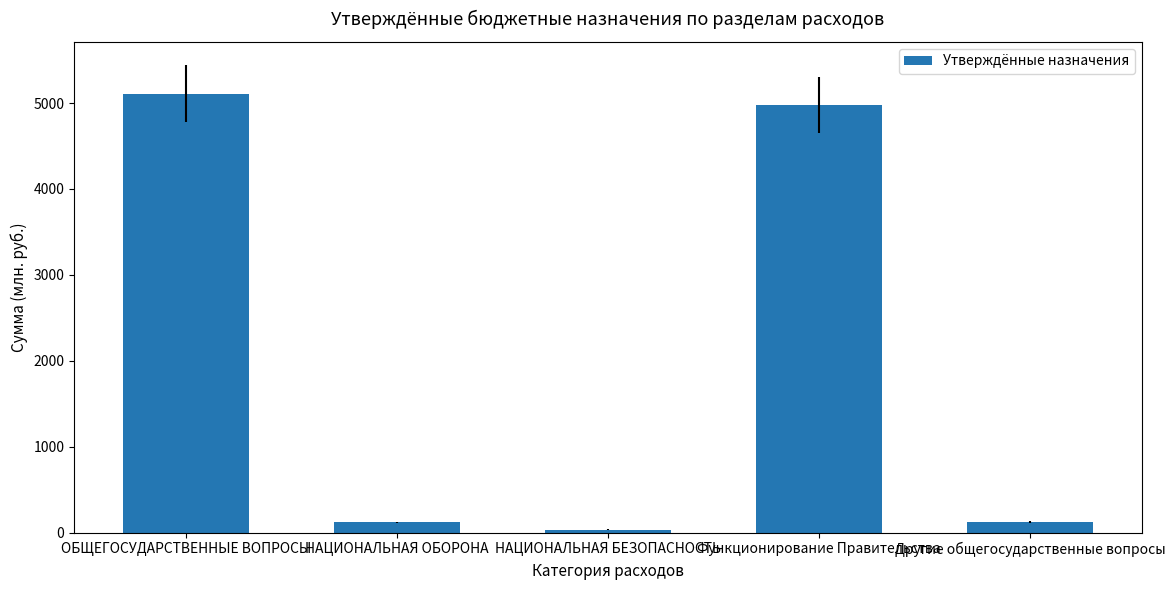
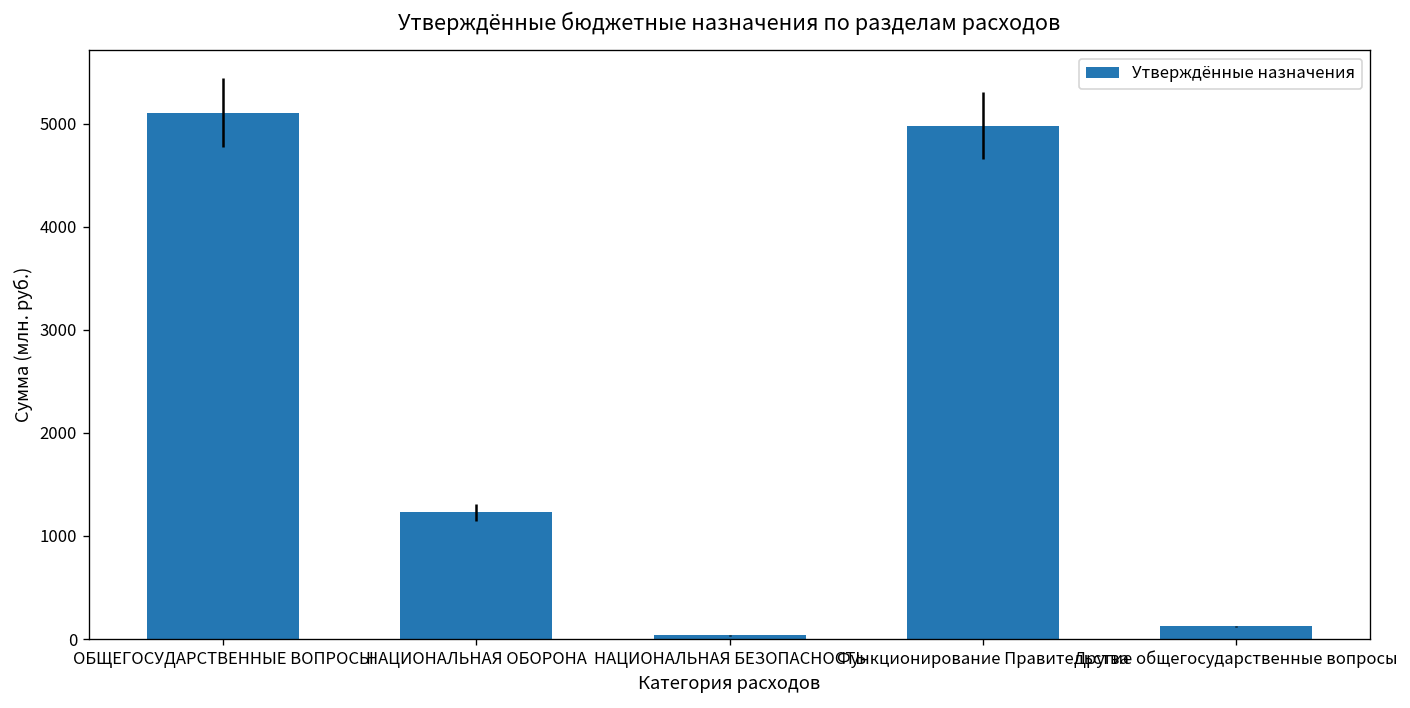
  {
    "ОБЩЕГОСУДАРСТВЕННЫЕ ВОПРОСЫ": 5100,
-   "НАЦИОНАЛЬНАЯ ОБОРОНА": 100,
+   "НАЦИОНАЛЬНАЯ ОБОРОНА": 1200,
    "НАЦИОНАЛЬНАЯ БЕЗОПАСНОСТЬ": 0
  }
